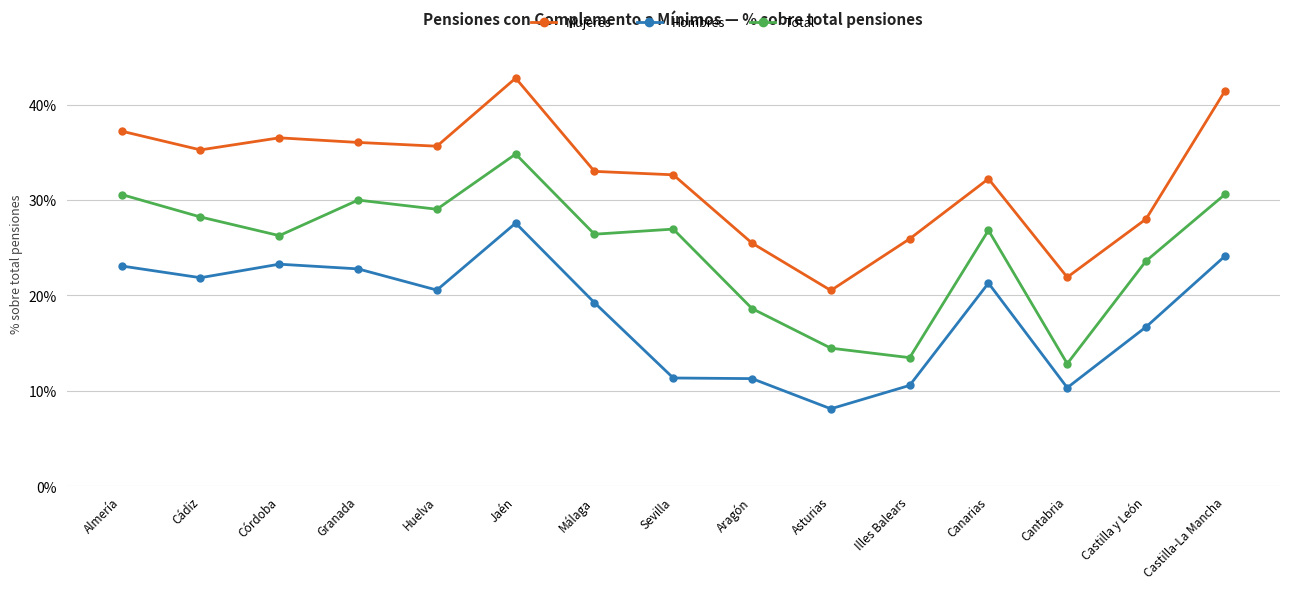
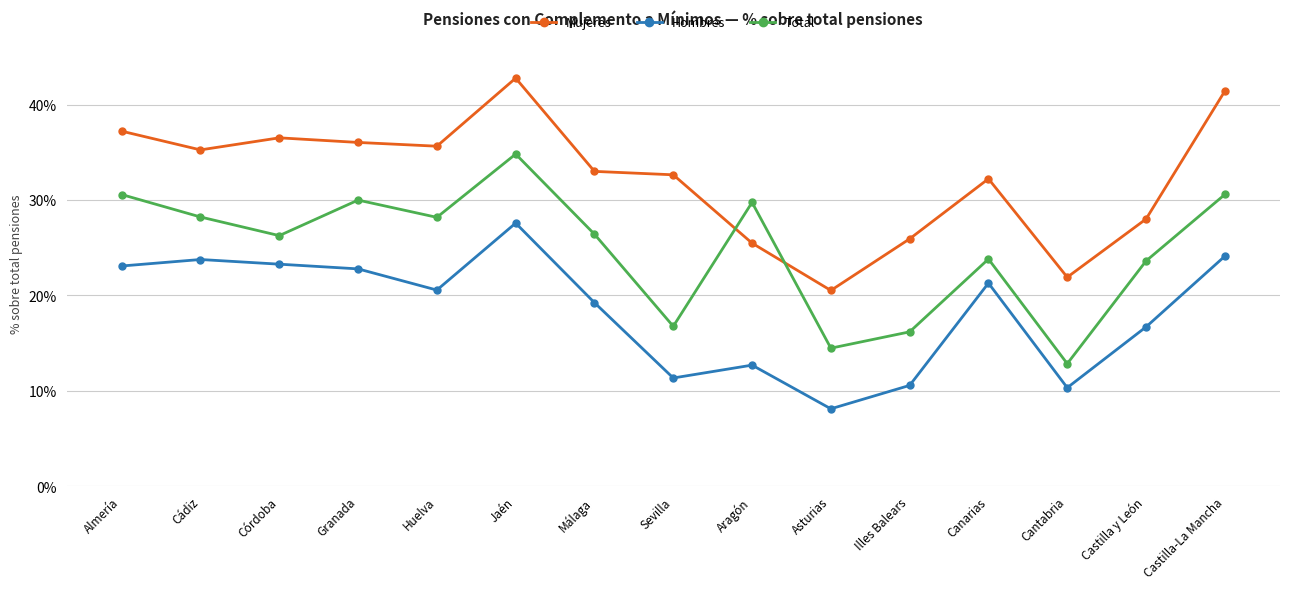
  {
    "Mujeres": {
      "Almería": "37%",
      "Cádiz": "35%",
      "Córdoba": "37%",
      "Granada": "36%",
      "Huelva": "36%",
      "Jaén": "43%",
      "Málaga": "33%",
      "Sevilla": "33%",
      "Aragón": "25%",
      "Asturias": "21%",
      "Illes Balears": "26%",
      "Canarias": "32%",
      "Cantabria": "22%",
      "Castilla y León": "28%",
      "Castilla-La Mancha": "41%"
    },
    "Hombres": {
      "Almería": "23%",
-     "Cádiz": "22%",
+     "Cádiz": "24%",
      "Córdoba": "23%",
      "Granada": "23%",
      "Huelva": "21%",
      "Jaén": "28%",
      "Málaga": "19%",
      "Sevilla": "11%",
-     "Aragón": "11%",
+     "Aragón": "13%",
      "Asturias": "8%",
      "Illes Balears": "11%",
      "Canarias": "21%",
      "Cantabria": "10%",
      "Castilla y León": "17%",
      "Castilla-La Mancha": "24%"
    },
    "Total": {
      "Almería": "31%",
      "Cádiz": "28%",
      "Córdoba": "26%",
      "Granada": "30%",
-     "Huelva": "29%",
+     "Huelva": "28%",
      "Jaén": "35%",
      "Málaga": "26%",
-     "Sevilla": "27%",
-     "Aragón": "19%",
+     "Sevilla": "17%",
+     "Aragón": "30%",
      "Asturias": "14%",
-     "Illes Balears": "13%",
-     "Canarias": "27%",
+     "Illes Balears": "16%",
+     "Canarias": "24%",
      "Cantabria": "13%",
      "Castilla y León": "24%",
      "Castilla-La Mancha": "31%"
    }
  }
